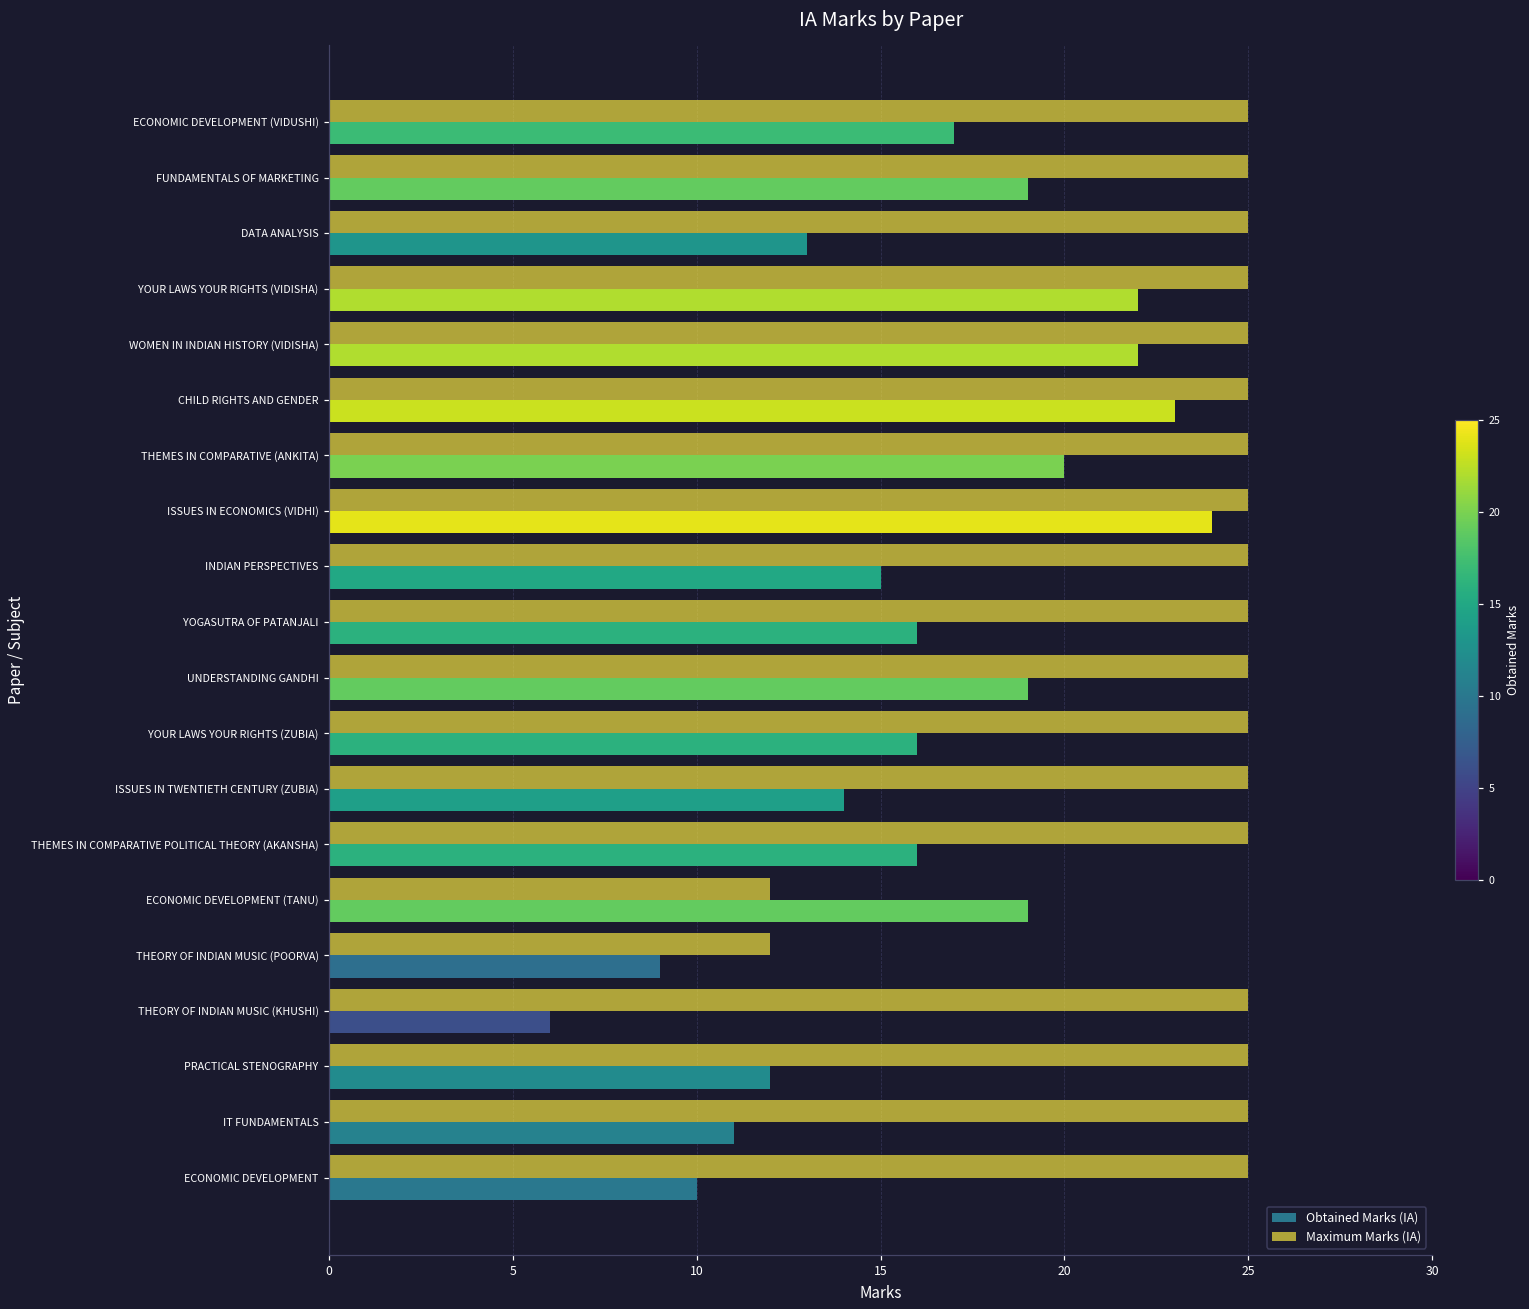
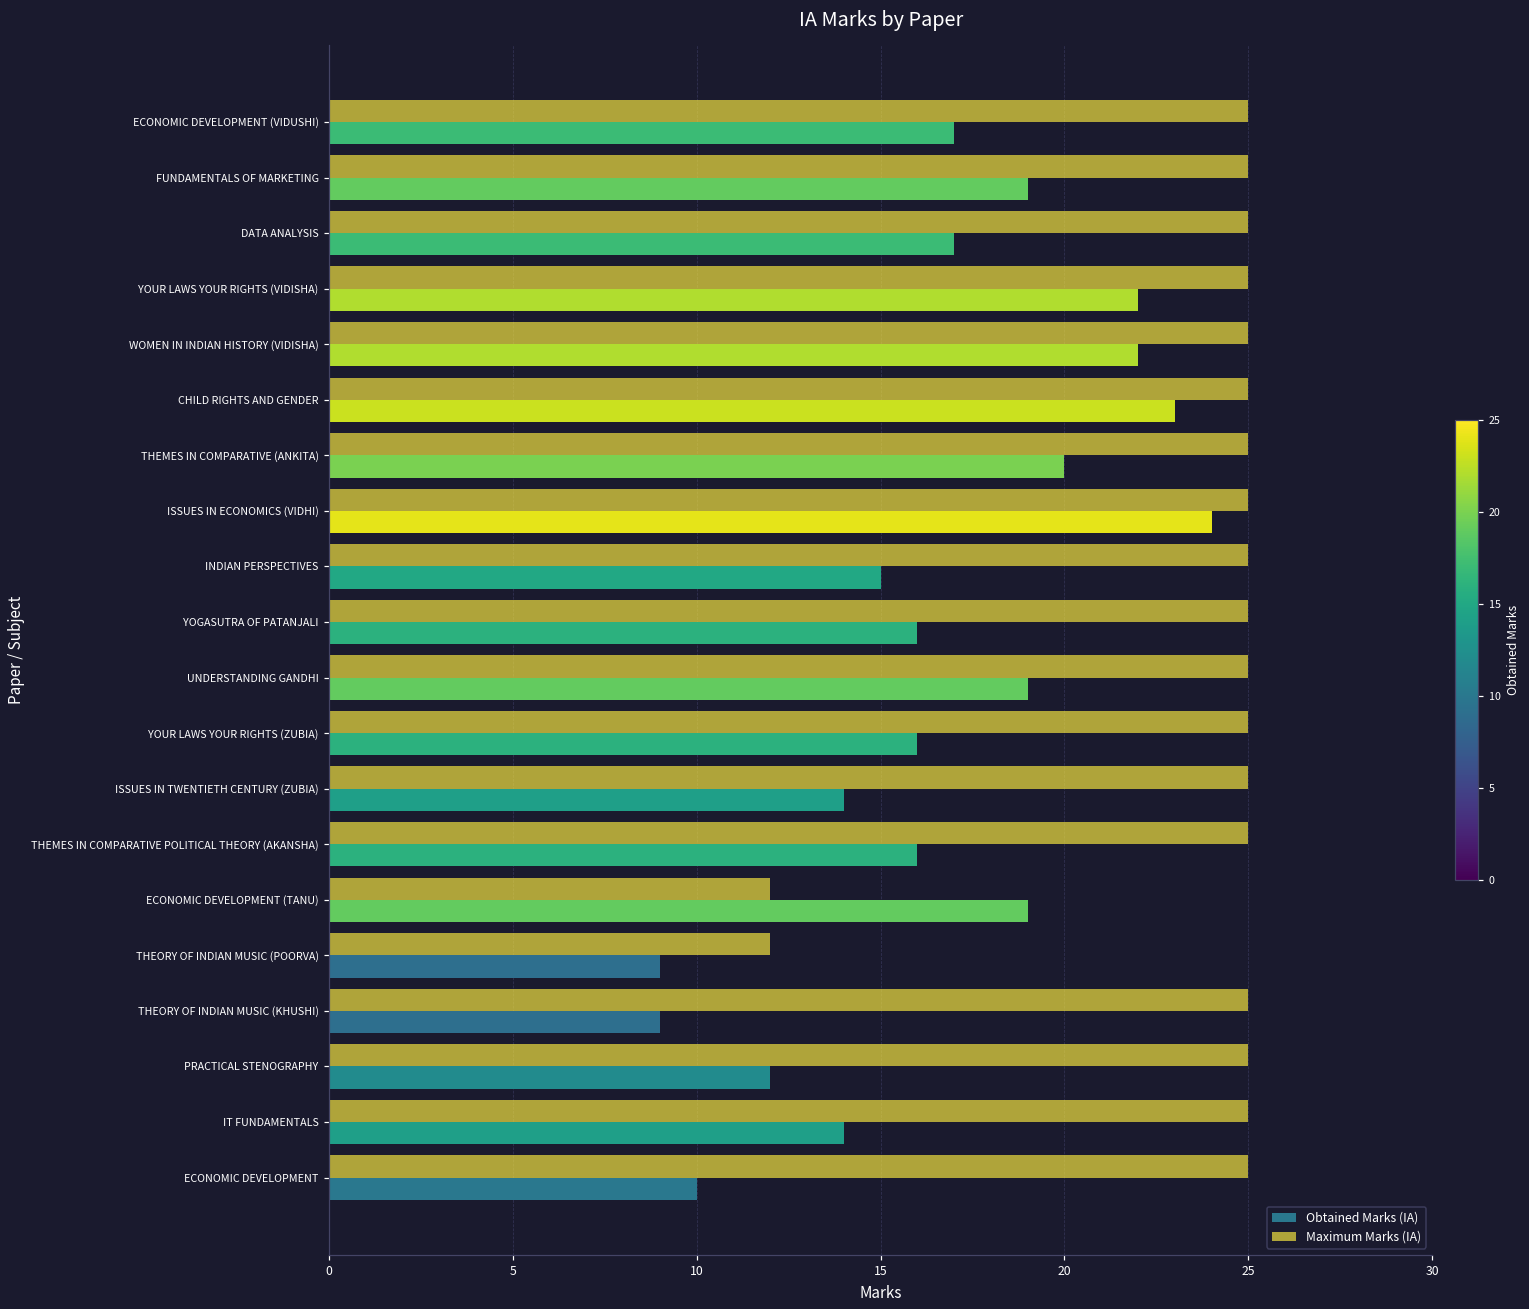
  {
    "Obtained Marks (IA)": {
      "ECONOMIC DEVELOPMENT (VIDUSHI)": 17,
      "FUNDAMENTALS OF MARKETING": 19,
-     "DATA ANALYSIS": 13,
+     "DATA ANALYSIS": 17,
      "YOUR LAWS YOUR RIGHTS (VIDISHA)": 22,
      "WOMEN IN INDIAN HISTORY (VIDISHA)": 22,
      "CHILD RIGHTS AND GENDER": 23,
      "THEMES IN COMPARATIVE (ANKITA)": 20,
      "ISSUES IN ECONOMICS (VIDHI)": 24,
      "INDIAN PERSPECTIVES": 15,
      "YOGASUTRA OF PATANJALI": 16,
      "UNDERSTANDING GANDHI": 19,
      "YOUR LAWS YOUR RIGHTS (ZUBIA)": 16,
      "ISSUES IN TWENTIETH CENTURY (ZUBIA)": 14,
      "THEMES IN COMPARATIVE POLITICAL THEORY (AKANSHA)": 16,
      "ECONOMIC DEVELOPMENT (TANU)": 19,
      "THEORY OF INDIAN MUSIC (POORVA)": 9,
-     "THEORY OF INDIAN MUSIC (KHUSHI)": 6,
+     "THEORY OF INDIAN MUSIC (KHUSHI)": 9,
      "PRACTICAL STENOGRAPHY": 12,
-     "IT FUNDAMENTALS": 11,
+     "IT FUNDAMENTALS": 14,
      "ECONOMIC DEVELOPMENT": 10
    },
    "Maximum Marks (IA)": {
      "ECONOMIC DEVELOPMENT (VIDUSHI)": 25,
      "FUNDAMENTALS OF MARKETING": 25,
      "DATA ANALYSIS": 25,
      "YOUR LAWS YOUR RIGHTS (VIDISHA)": 25,
      "WOMEN IN INDIAN HISTORY (VIDISHA)": 25,
      "CHILD RIGHTS AND GENDER": 25,
      "THEMES IN COMPARATIVE (ANKITA)": 25,
      "ISSUES IN ECONOMICS (VIDHI)": 25,
      "INDIAN PERSPECTIVES": 25,
      "YOGASUTRA OF PATANJALI": 25,
      "UNDERSTANDING GANDHI": 25,
      "YOUR LAWS YOUR RIGHTS (ZUBIA)": 25,
      "ISSUES IN TWENTIETH CENTURY (ZUBIA)": 25,
      "THEMES IN COMPARATIVE POLITICAL THEORY (AKANSHA)": 25,
      "ECONOMIC DEVELOPMENT (TANU)": 12,
      "THEORY OF INDIAN MUSIC (POORVA)": 12,
      "THEORY OF INDIAN MUSIC (KHUSHI)": 25,
      "PRACTICAL STENOGRAPHY": 25,
      "IT FUNDAMENTALS": 25,
      "ECONOMIC DEVELOPMENT": 25
    }
  }
